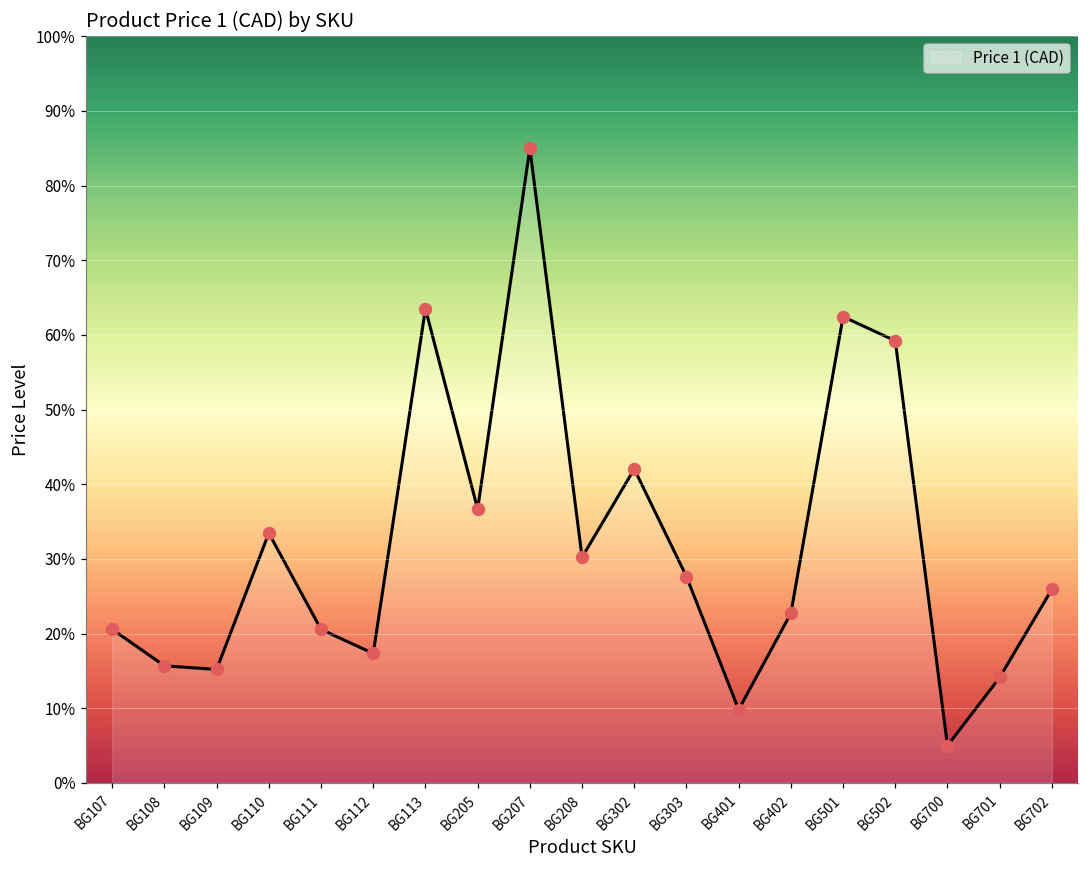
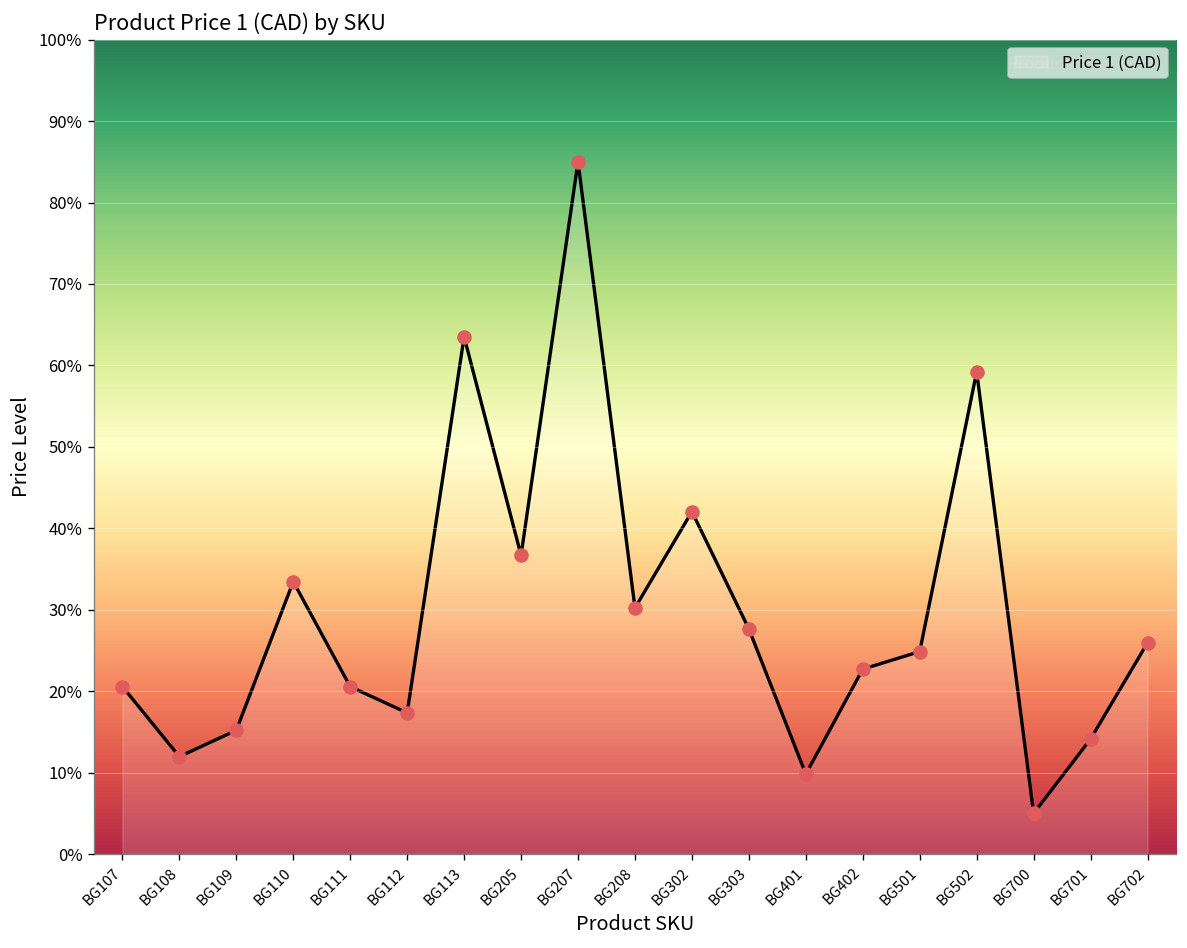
  {
    "BG107": "21%",
-   "BG108": "16%",
+   "BG108": "12%",
    "BG109": "15%",
    "BG110": "33%",
    "BG111": "21%",
    "BG112": "17%",
    "BG113": "64%",
    "BG205": "37%",
    "BG207": "85%",
    "BG208": "30%",
    "BG302": "42%",
    "BG303": "28%",
    "BG401": "10%",
    "BG402": "23%",
-   "BG501": "62%",
+   "BG501": "25%",
    "BG502": "59%",
    "BG700": "5%",
    "BG701": "14%",
    "BG702": "26%"
  }
